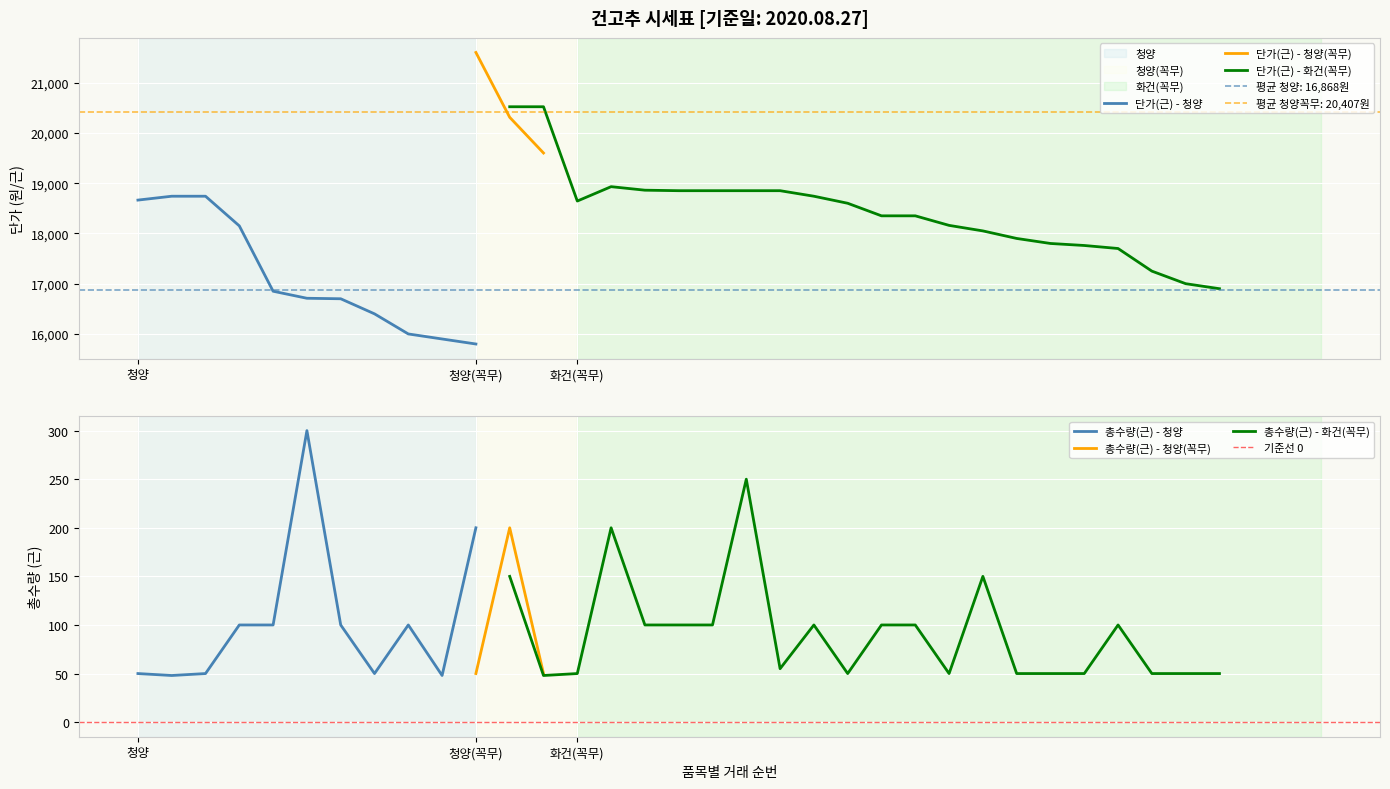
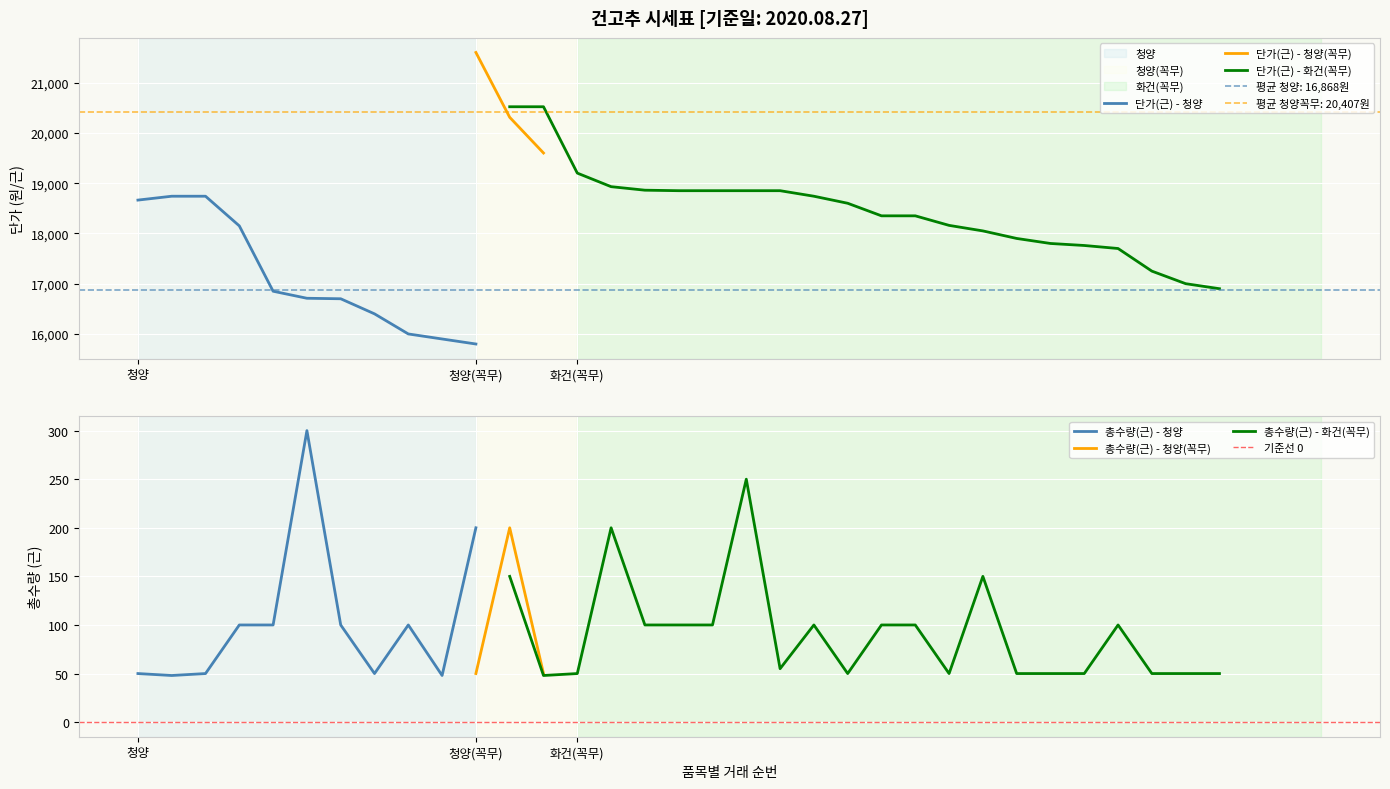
  {
    "건고추 시세표 [기준일: 2020.08.27]": {
      "단가(근) - 청양": {
        "청양": "18,700",
        "청양(꼭무)": "15,800"
      },
      "단가(근) - 청양(꼭무)": {
        "청양(꼭무)": "21,600"
      },
      "단가(근) - 화건(꼭무)": {
-       "화건(꼭무)": "18,600"
+       "화건(꼭무)": "19,200"
      }
    }
  }
